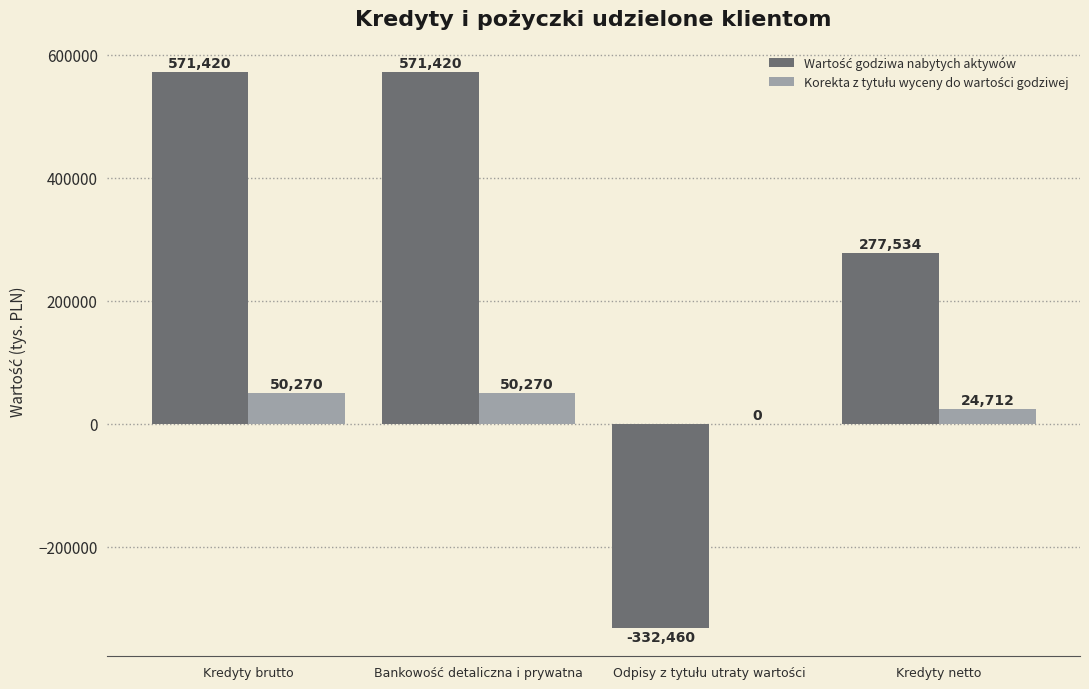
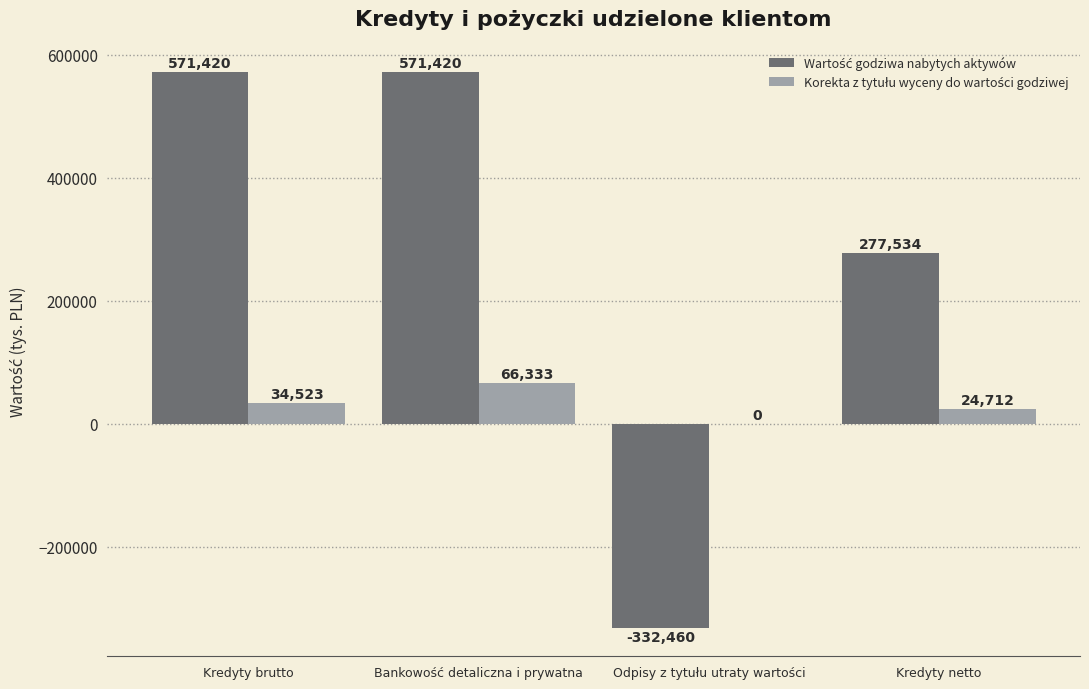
  {
    "Wartość godziwa nabytych aktywów": {
      "Kredyty brutto": "571,420",
      "Bankowość detaliczna i prywatna": "571,420",
      "Odpisy z tytułu utraty wartości": "-332,460",
      "Kredyty netto": "277,534"
    },
    "Korekta z tytułu wyceny do wartości godziwej": {
-     "Kredyty brutto": "50,270",
-     "Bankowość detaliczna i prywatna": "50,270",
+     "Kredyty brutto": "34,523",
+     "Bankowość detaliczna i prywatna": "66,333",
      "Odpisy z tytułu utraty wartości": "0",
      "Kredyty netto": "24,712"
    }
  }
